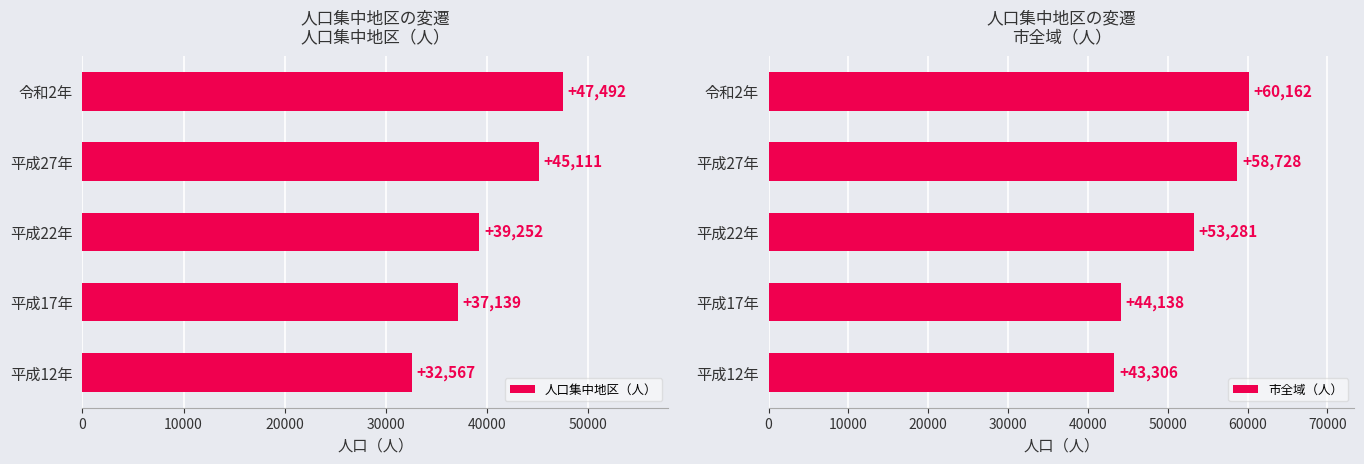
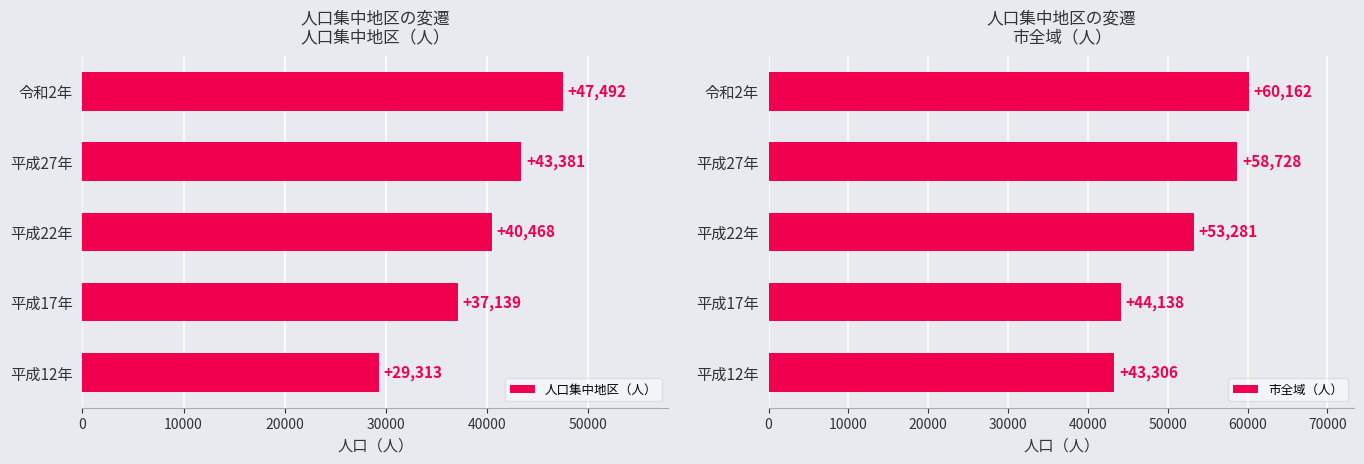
  {
    "人口集中地区の変遷 人口集中地区（人）": {
      "令和2年": "+47,492",
-     "平成27年": "+45,111",
-     "平成22年": "+39,252",
+     "平成27年": "+43,381",
+     "平成22年": "+40,468",
      "平成17年": "+37,139",
-     "平成12年": "+32,567"
+     "平成12年": "+29,313"
    },
    "人口集中地区の変遷 市全域（人）": {
      "令和2年": "+60,162",
      "平成27年": "+58,728",
      "平成22年": "+53,281",
      "平成17年": "+44,138",
      "平成12年": "+43,306"
    }
  }
